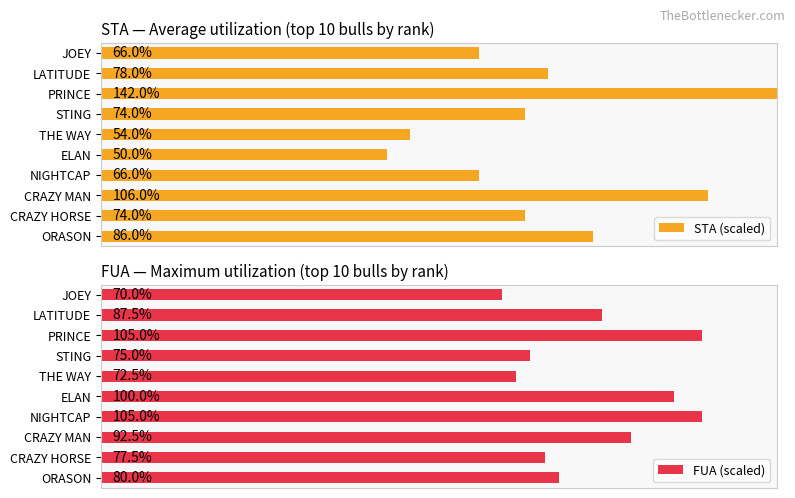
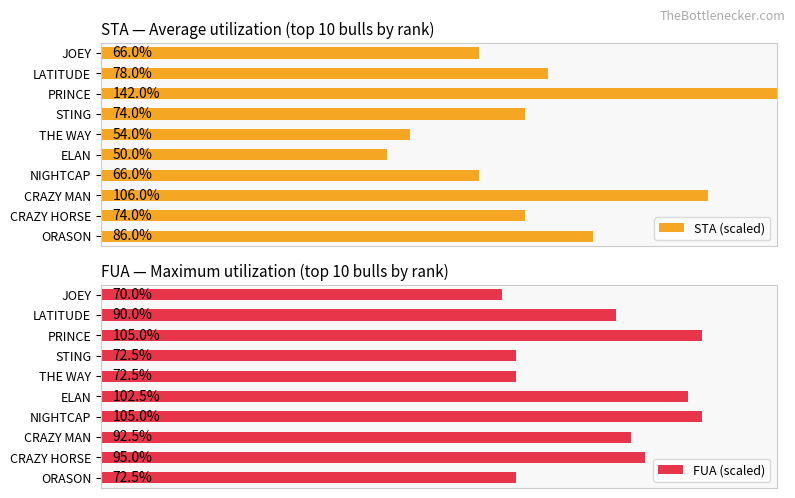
  {
    "STA — Average utilization (top 10 bulls by rank)": {
      "JOEY": "66.0%",
      "LATITUDE": "78.0%",
      "STING": "74.0%",
      "THE WAY": "54.0%",
      "ELAN": "50.0%",
      "NIGHTCAP": "66.0%",
      "CRAZY MAN": "106.0%",
      "CRAZY HORSE": "74.0%",
      "ORASON": "86.0%"
    },
    "FUA — Maximum utilization (top 10 bulls by rank)": {
      "JOEY": "70.0%",
-     "LATITUDE": "87.5%",
+     "LATITUDE": "90.0%",
      "PRINCE": "105.0%",
-     "STING": "75.0%",
+     "STING": "72.5%",
      "THE WAY": "72.5%",
-     "ELAN": "100.0%",
+     "ELAN": "102.5%",
      "NIGHTCAP": "105.0%",
      "CRAZY MAN": "92.5%",
-     "CRAZY HORSE": "77.5%",
-     "ORASON": "80.0%"
+     "CRAZY HORSE": "95.0%",
+     "ORASON": "72.5%"
    }
  }
